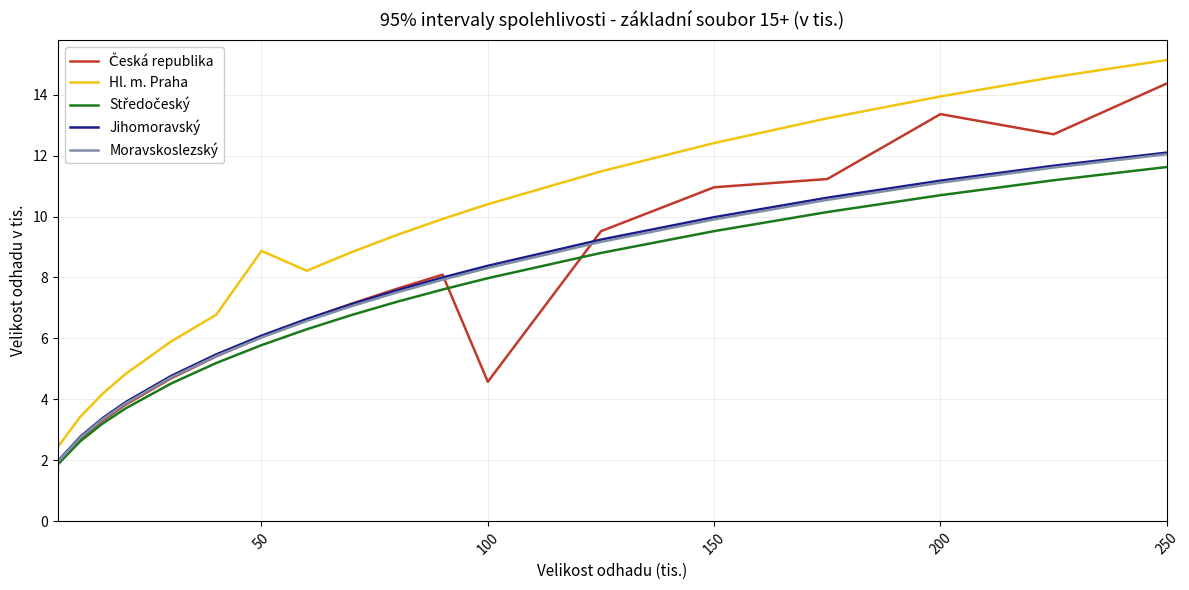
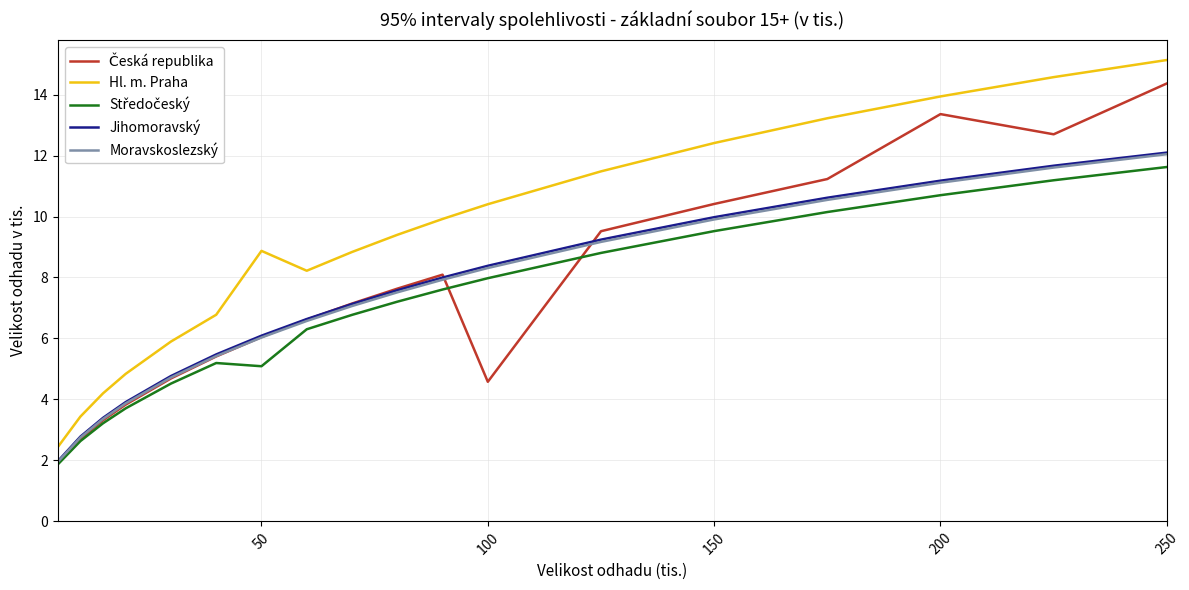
  {
    "Česká republika": {
      "100": 4.6,
-     "150": 11.0,
+     "150": 10.4,
      "200": 13.4,
      "250": 14.4
    },
    "Hl. m. Praha": {
      "50": 8.9,
      "100": 10.4,
      "150": 12.4,
      "200": 13.9,
      "250": 15.1
    },
    "Středočeský": {
-     "50": 5.8,
+     "50": 5.1,
      "100": 8.0,
      "150": 9.5,
      "200": 10.7,
      "250": 11.6
    }
  }
